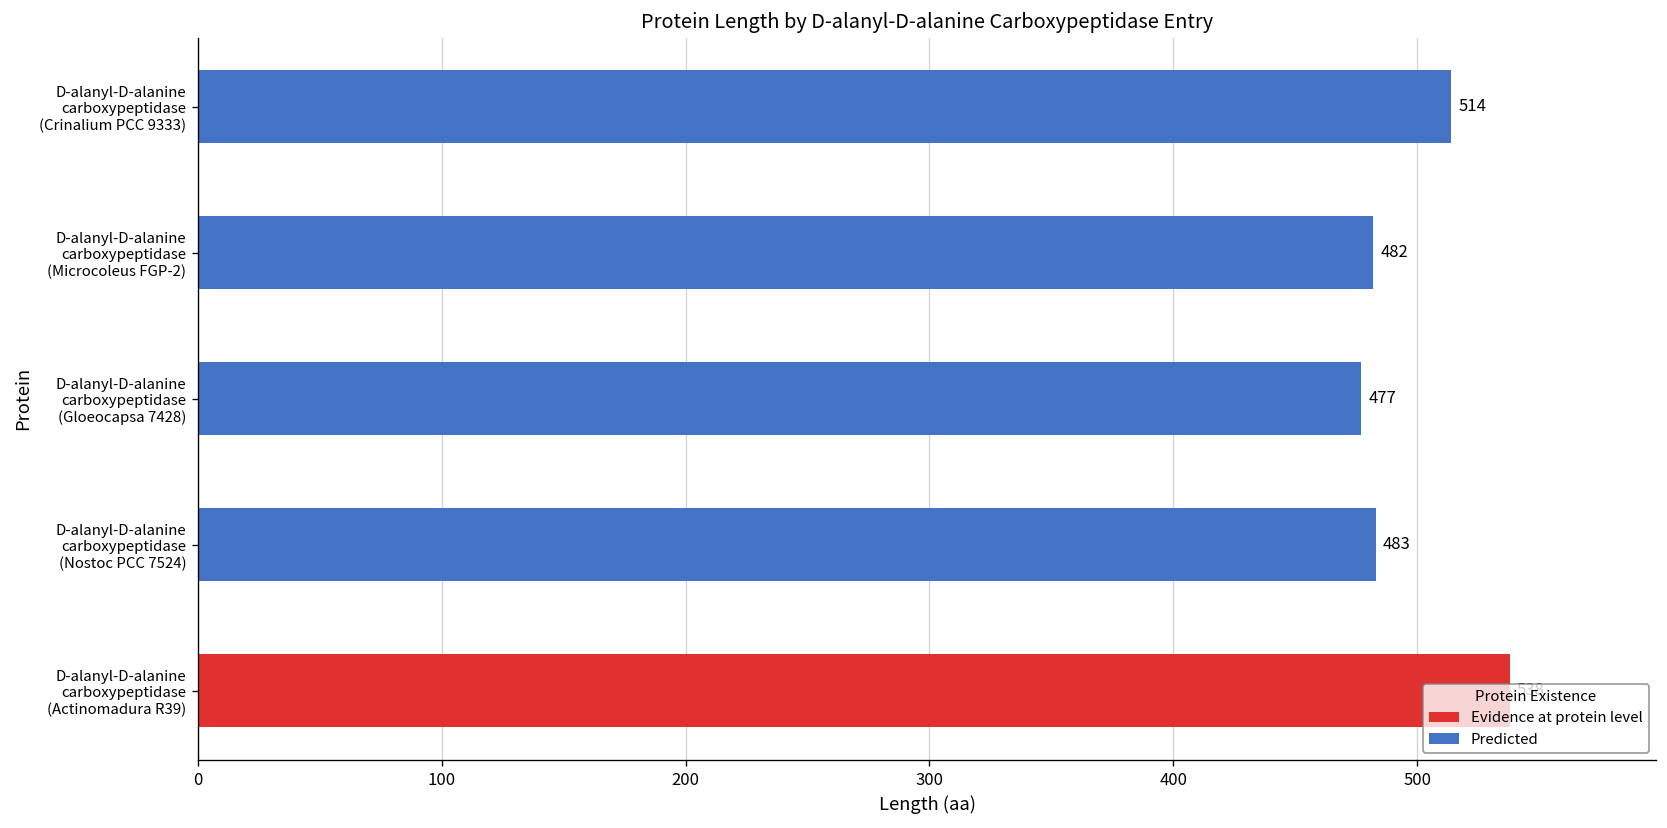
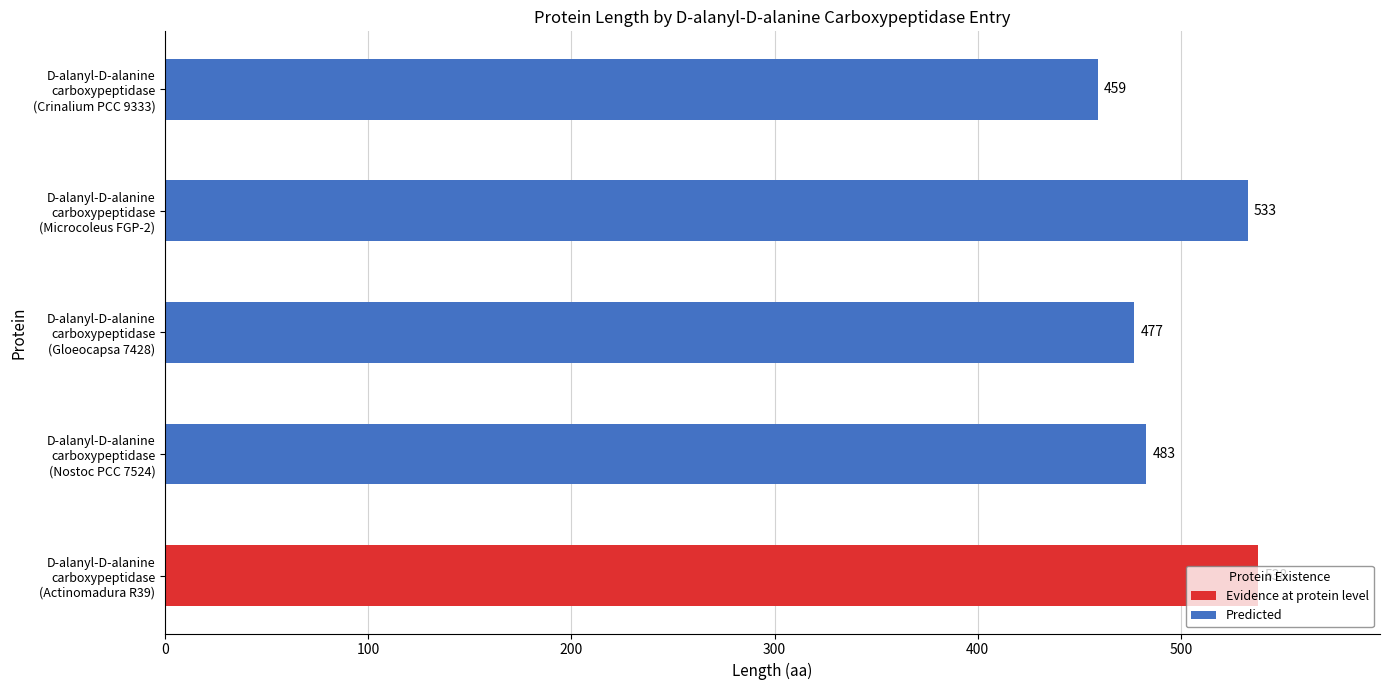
  {
-   "D-alanyl-D-alanine carboxypeptidase (Crinalium PCC 9333)": 514,
-   "D-alanyl-D-alanine carboxypeptidase (Microcoleus FGP-2)": 482,
+   "D-alanyl-D-alanine carboxypeptidase (Crinalium PCC 9333)": 459,
+   "D-alanyl-D-alanine carboxypeptidase (Microcoleus FGP-2)": 533,
    "D-alanyl-D-alanine carboxypeptidase (Gloeocapsa 7428)": 477,
    "D-alanyl-D-alanine carboxypeptidase (Nostoc PCC 7524)": 483
  }
